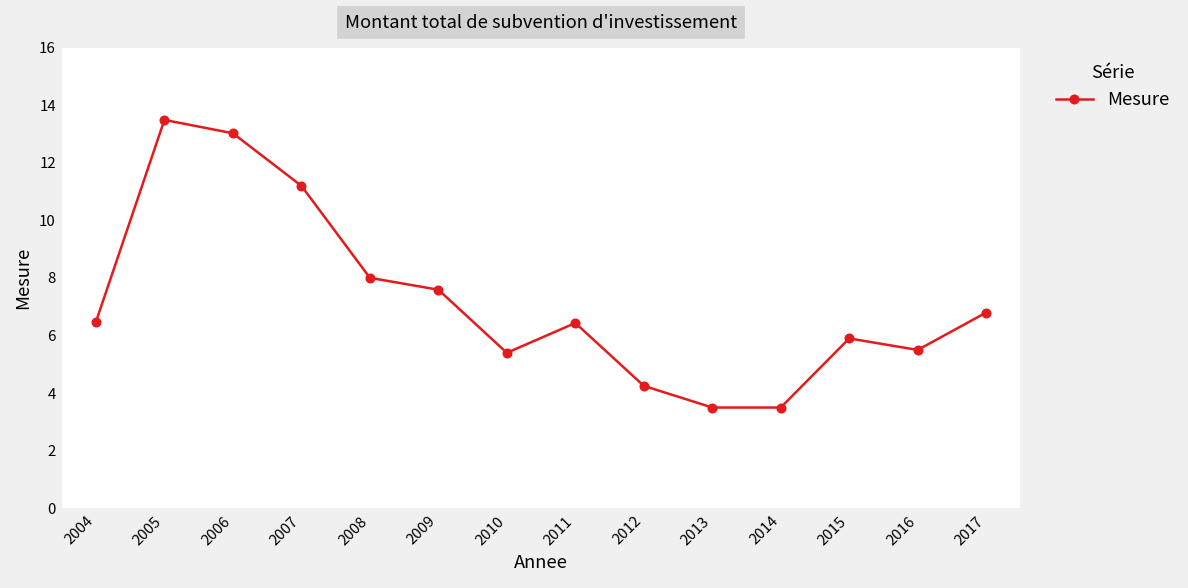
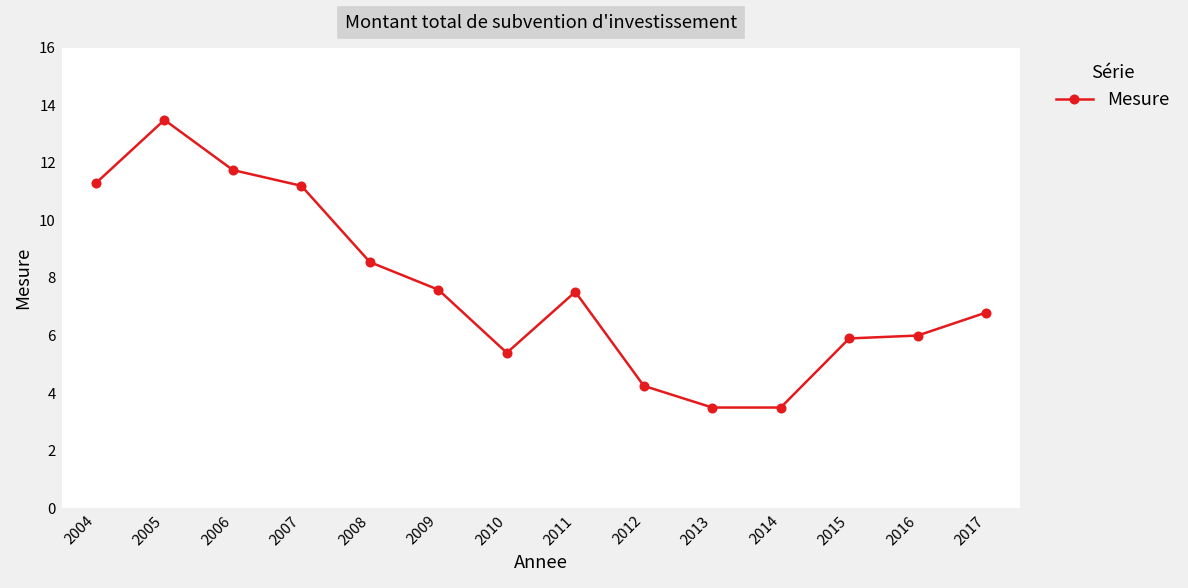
  {
-   "2004": 6.5,
+   "2004": 11.3,
    "2005": 13.5,
-   "2006": 13.0,
+   "2006": 11.7,
    "2007": 11.2,
-   "2008": 8.0,
+   "2008": 8.6,
    "2009": 7.6,
    "2010": 5.4,
-   "2011": 6.4,
+   "2011": 7.5,
    "2012": 4.3,
    "2013": 3.5,
    "2014": 3.5,
    "2015": 5.9,
-   "2016": 5.5,
+   "2016": 6.0,
    "2017": 6.8
  }
